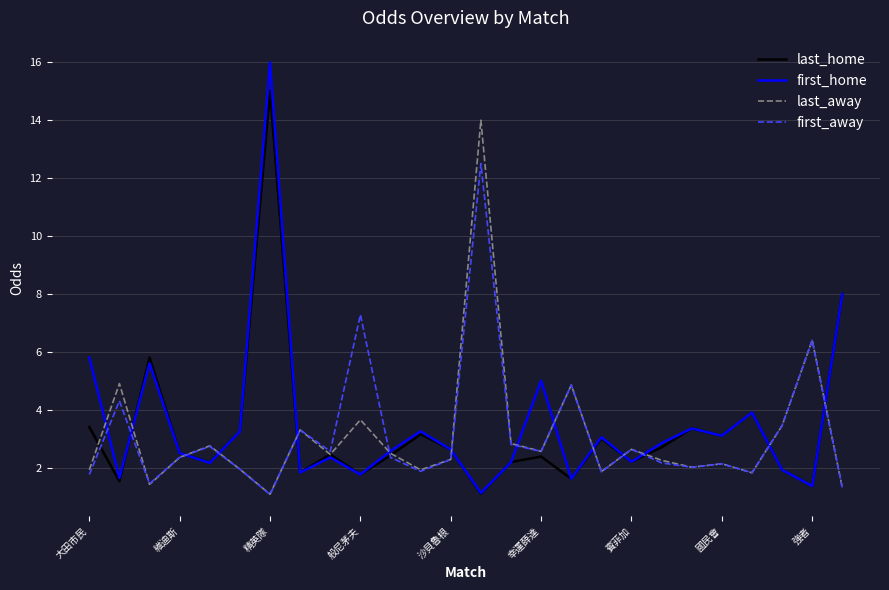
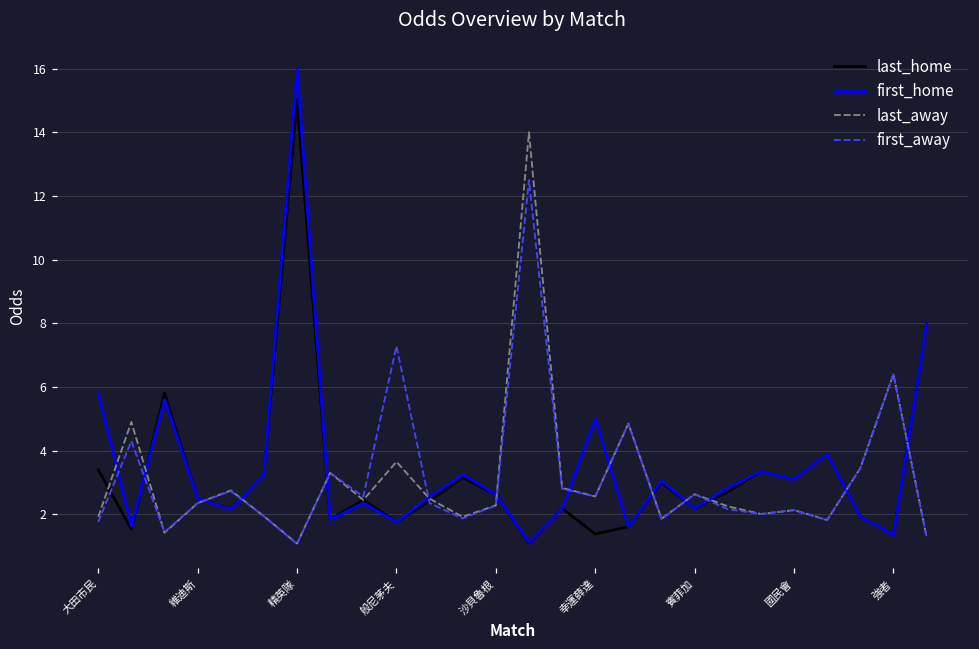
  {
    "last_home": {
      "大田市民": 3.4,
      "精英隊": 15.0,
-     "幸運薛達": 2.4
+     "幸運薛達": 1.4
    },
    "first_home": {
      "大田市民": 5.8,
      "精英隊": 16.0,
      "幸運薛達": 5.0
    },
    "last_away": {
      "大田市民": 1.9,
      "般尼茅夫": 3.7
    },
    "first_away": {
      "大田市民": 1.8,
      "般尼茅夫": 7.3
    }
  }
